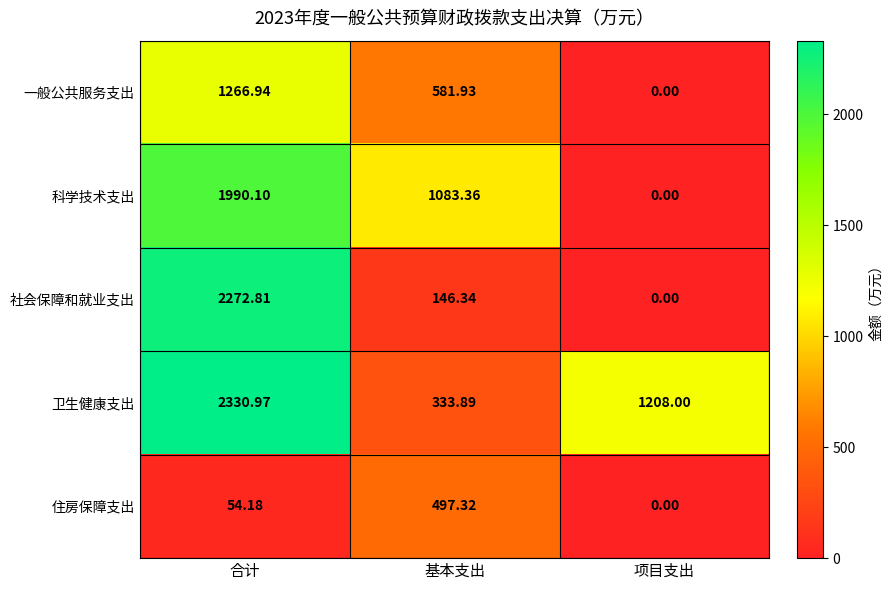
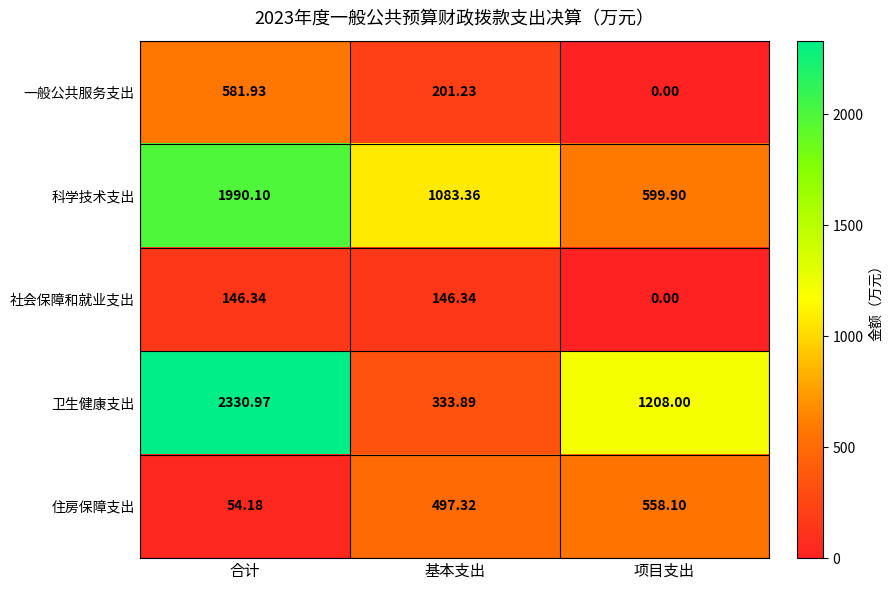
  {
    "一般公共服务支出": {
-     "合计": 1266.94,
-     "基本支出": 581.93,
+     "合计": 581.93,
+     "基本支出": 201.23,
      "项目支出": 0.00
    },
    "科学技术支出": {
      "合计": 1990.10,
      "基本支出": 1083.36,
-     "项目支出": 0.00
+     "项目支出": 599.90
    },
    "社会保障和就业支出": {
-     "合计": 2272.81,
+     "合计": 146.34,
      "基本支出": 146.34,
      "项目支出": 0.00
    },
    "卫生健康支出": {
      "合计": 2330.97,
      "基本支出": 333.89,
      "项目支出": 1208.00
    },
    "住房保障支出": {
      "合计": 54.18,
      "基本支出": 497.32,
-     "项目支出": 0.00
+     "项目支出": 558.10
    }
  }
